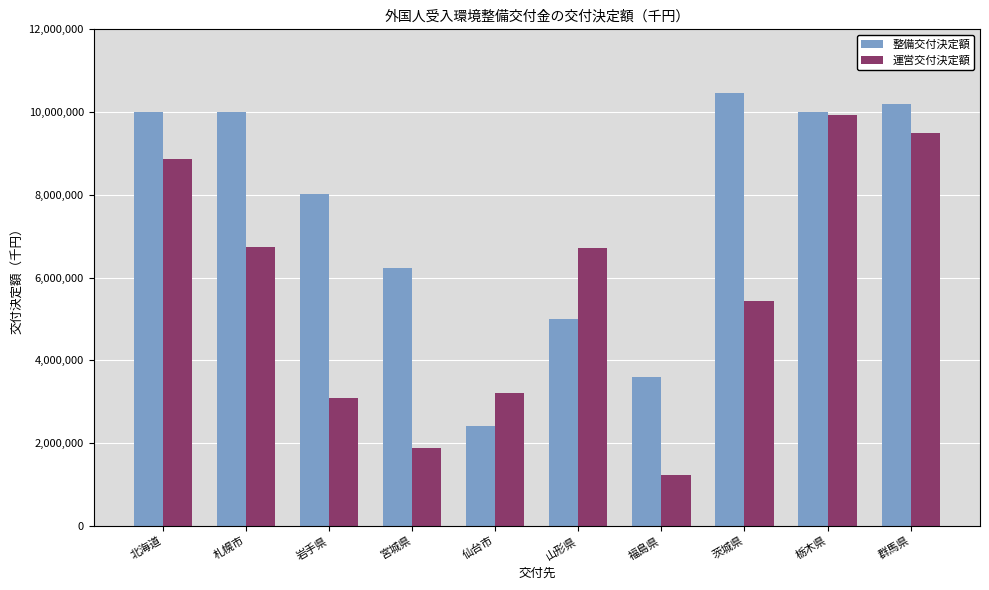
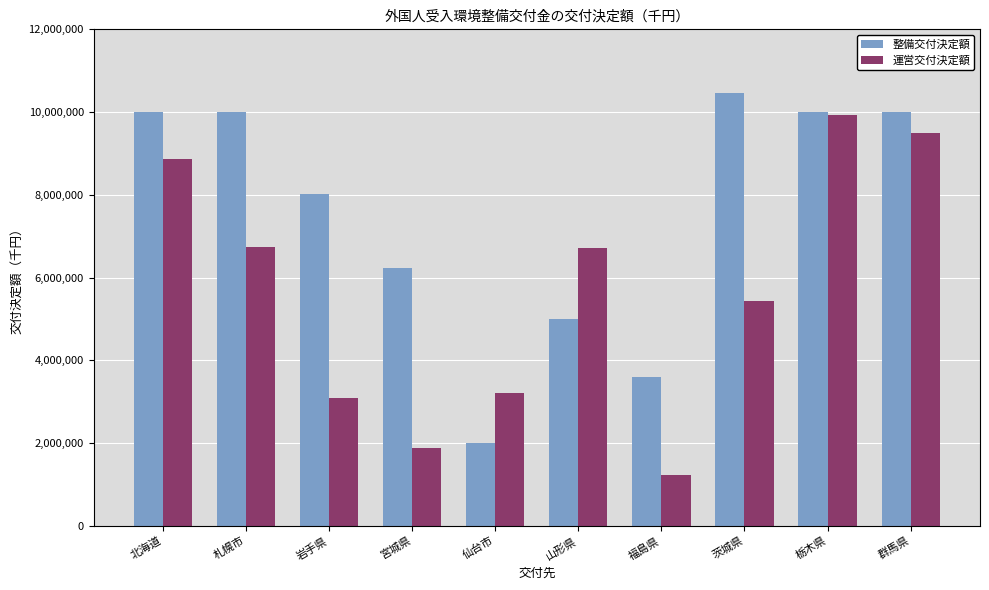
  {
    "整備交付決定額": {
      "北海道": "10,000,000",
      "札幌市": "10,000,000",
      "岩手県": "8,000,000",
      "宮城県": "6,200,000",
-     "仙台市": "2,400,000",
+     "仙台市": "2,000,000",
      "山形県": "5,000,000",
      "福島県": "3,600,000",
      "茨城県": "10,500,000",
      "栃木県": "10,000,000",
-     "群馬県": "10,200,000"
+     "群馬県": "10,000,000"
    },
    "運営交付決定額": {
      "北海道": "8,900,000",
      "札幌市": "6,800,000",
      "岩手県": "3,100,000",
      "宮城県": "1,900,000",
      "仙台市": "3,200,000",
      "山形県": "6,700,000",
      "福島県": "1,200,000",
      "茨城県": "5,400,000",
      "栃木県": "9,900,000",
      "群馬県": "9,500,000"
    }
  }
